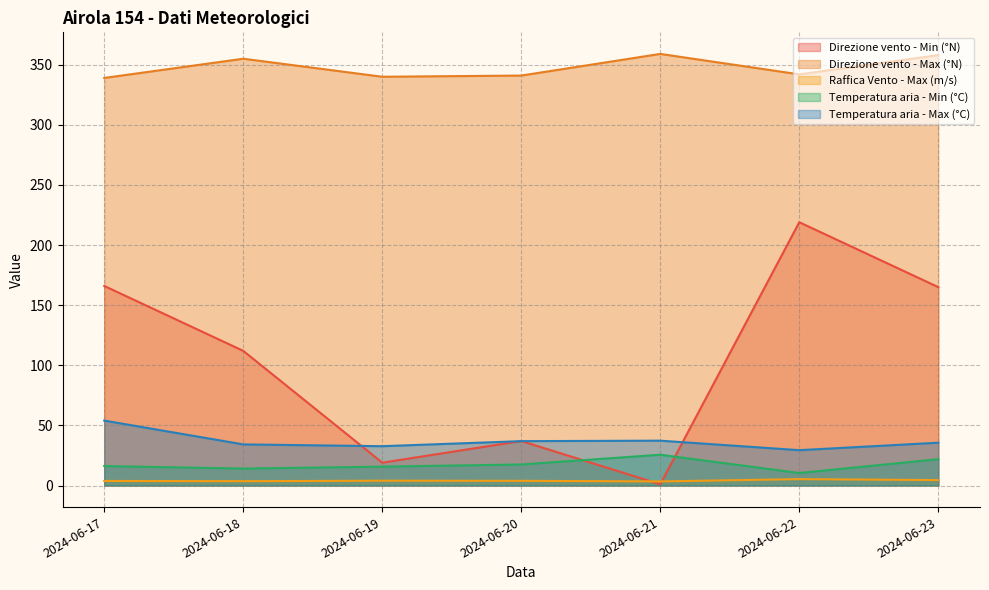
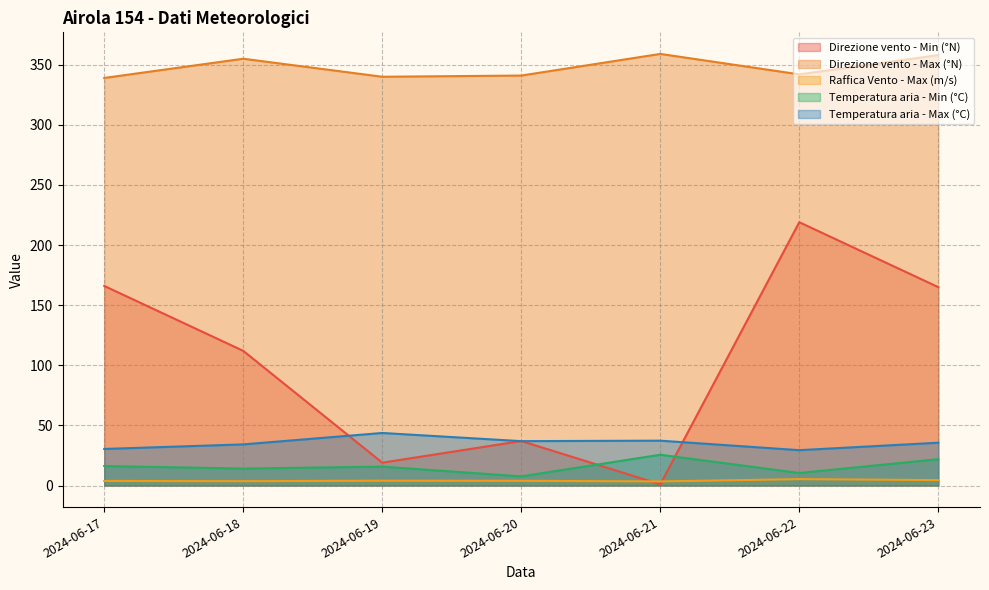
  {
    "Temperatura aria - Min (°C)": {
      "2024-06-17": 16,
      "2024-06-18": 14,
      "2024-06-19": 16,
-     "2024-06-20": 18,
+     "2024-06-20": 8,
      "2024-06-21": 26,
      "2024-06-22": 10,
      "2024-06-23": 22
    },
    "Temperatura aria - Max (°C)": {
-     "2024-06-17": 54,
+     "2024-06-17": 30,
      "2024-06-18": 34,
-     "2024-06-19": 33,
+     "2024-06-19": 44,
      "2024-06-21": 37,
      "2024-06-22": 29,
      "2024-06-23": 36
    }
  }
